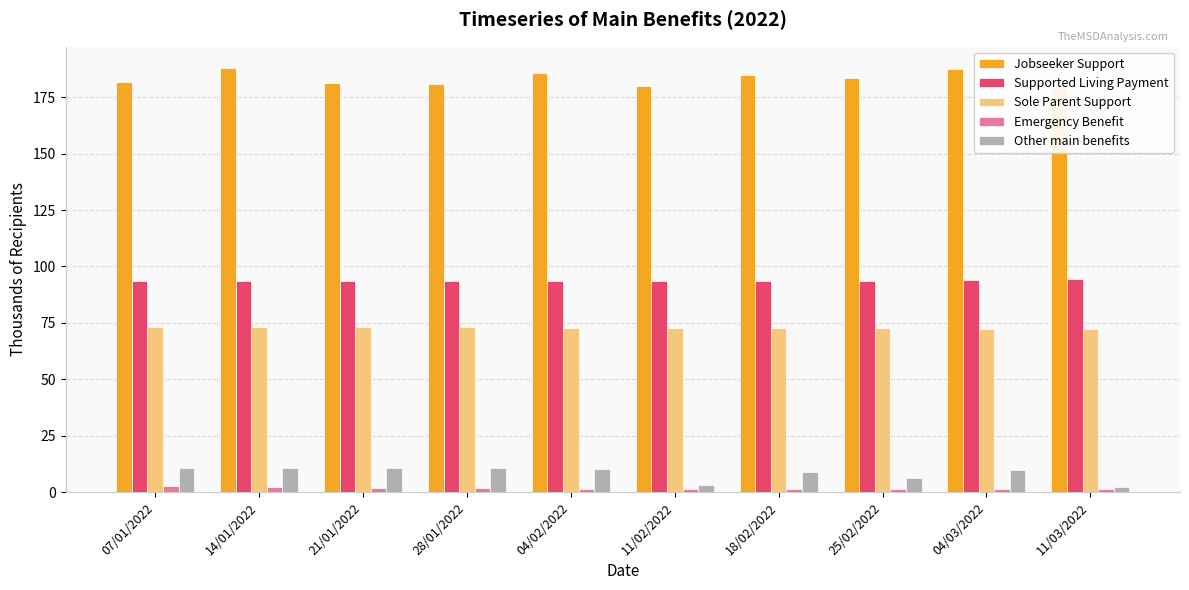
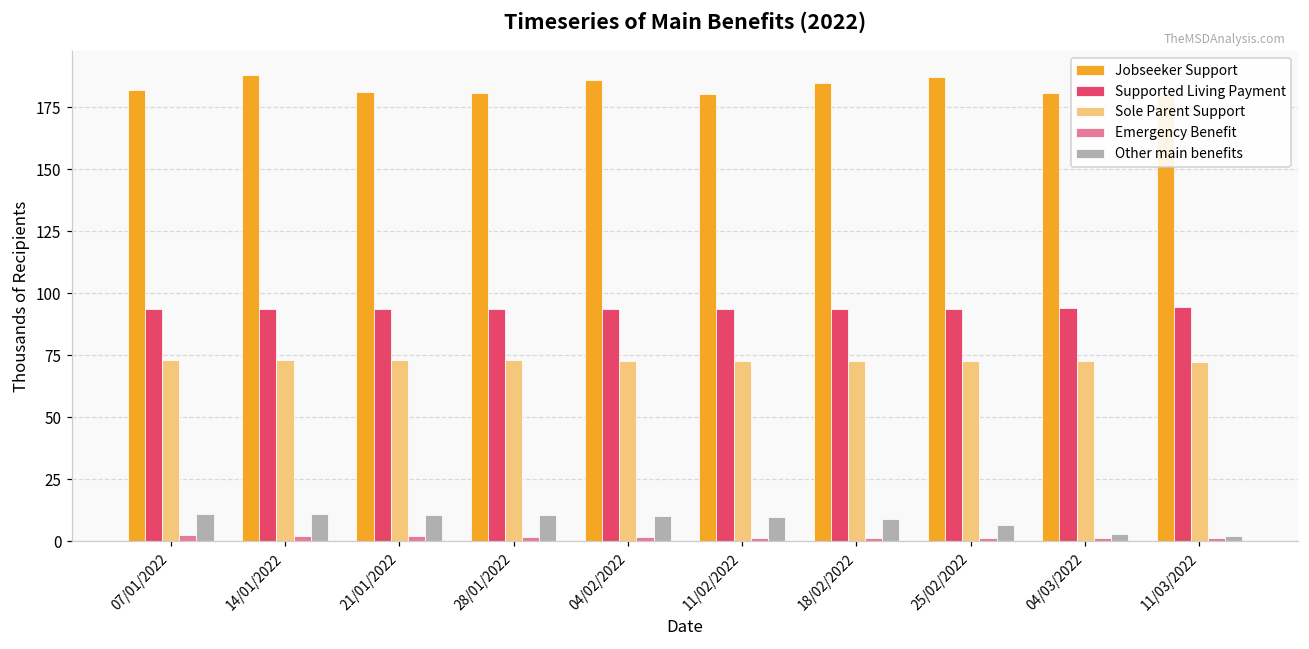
  {
    "Jobseeker Support": {
      "07/01/2022": 182,
      "14/01/2022": 188,
      "21/01/2022": 181,
      "28/01/2022": 181,
      "04/02/2022": 186,
      "11/02/2022": 180,
      "18/02/2022": 185,
-     "25/02/2022": 183,
-     "04/03/2022": 187
+     "25/02/2022": 187,
+     "04/03/2022": 181
    },
    "Supported Living Payment": {
      "07/01/2022": 93,
      "14/01/2022": 94,
      "21/01/2022": 94,
      "28/01/2022": 94,
      "04/02/2022": 93,
      "11/02/2022": 94,
      "18/02/2022": 94,
      "25/02/2022": 94,
      "04/03/2022": 94,
      "11/03/2022": 94
    },
    "Sole Parent Support": {
      "07/01/2022": 73,
      "14/01/2022": 73,
      "21/01/2022": 73,
      "28/01/2022": 73,
      "04/02/2022": 73,
      "11/02/2022": 73,
      "18/02/2022": 73,
      "25/02/2022": 73,
      "04/03/2022": 72,
      "11/03/2022": 72
    },
    "Emergency Benefit": {
      "07/01/2022": 3,
      "14/01/2022": 2,
      "21/01/2022": 2,
      "28/01/2022": 2,
      "04/02/2022": 2,
      "11/02/2022": 1,
      "18/02/2022": 1,
      "25/02/2022": 1,
      "04/03/2022": 1,
      "11/03/2022": 1
    },
    "Other main benefits": {
      "07/01/2022": 11,
      "14/01/2022": 11,
      "21/01/2022": 11,
      "28/01/2022": 11,
      "04/02/2022": 10,
-     "11/02/2022": 3,
+     "11/02/2022": 10,
      "18/02/2022": 9,
      "25/02/2022": 6,
-     "04/03/2022": 10,
+     "04/03/2022": 3,
      "11/03/2022": 2
    }
  }
